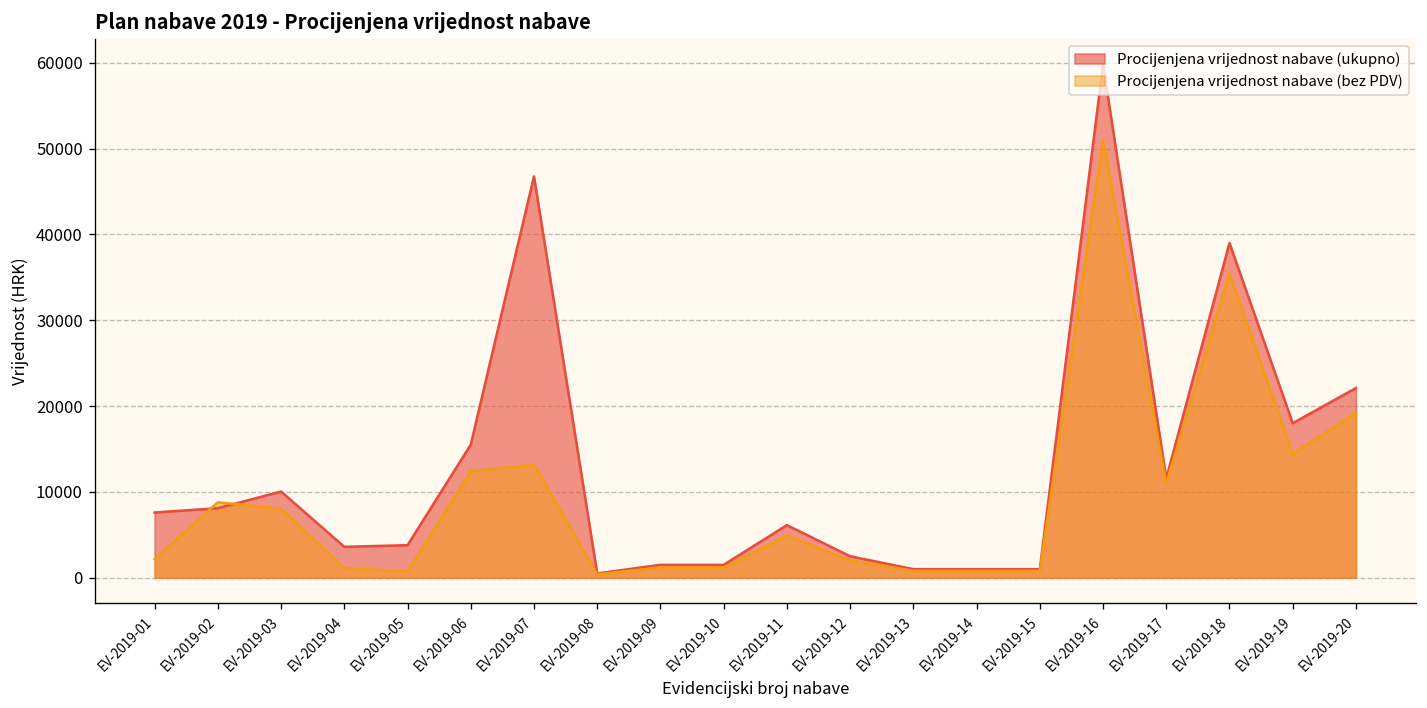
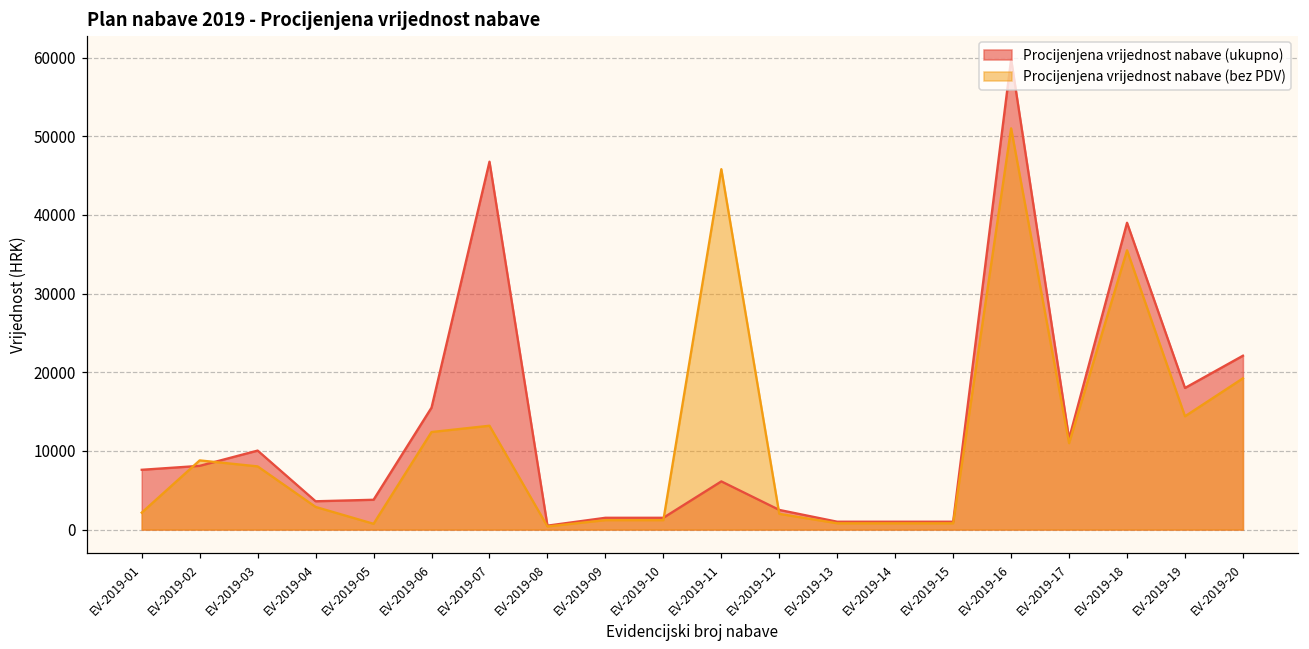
  {
    "Procijenjena vrijednost nabave (ukupno)": {
      "EV-2019-01": 8000,
      "EV-2019-02": 8000,
      "EV-2019-03": 10000,
      "EV-2019-04": 4000,
      "EV-2019-05": 4000,
      "EV-2019-06": 16000,
      "EV-2019-07": 47000,
      "EV-2019-11": 6000,
      "EV-2019-12": 3000,
      "EV-2019-17": 12000,
      "EV-2019-18": 39000,
      "EV-2019-19": 18000,
      "EV-2019-20": 22000
    },
    "Procijenjena vrijednost nabave (bez PDV)": {
      "EV-2019-01": 2000,
      "EV-2019-02": 9000,
      "EV-2019-03": 8000,
-     "EV-2019-04": 1000,
+     "EV-2019-04": 3000,
      "EV-2019-05": 1000,
      "EV-2019-06": 12000,
      "EV-2019-07": 13000,
-     "EV-2019-11": 5000,
+     "EV-2019-11": 46000,
      "EV-2019-12": 2000,
      "EV-2019-16": 51000,
      "EV-2019-17": 11000,
      "EV-2019-18": 36000,
      "EV-2019-19": 14000,
      "EV-2019-20": 19000
    }
  }
